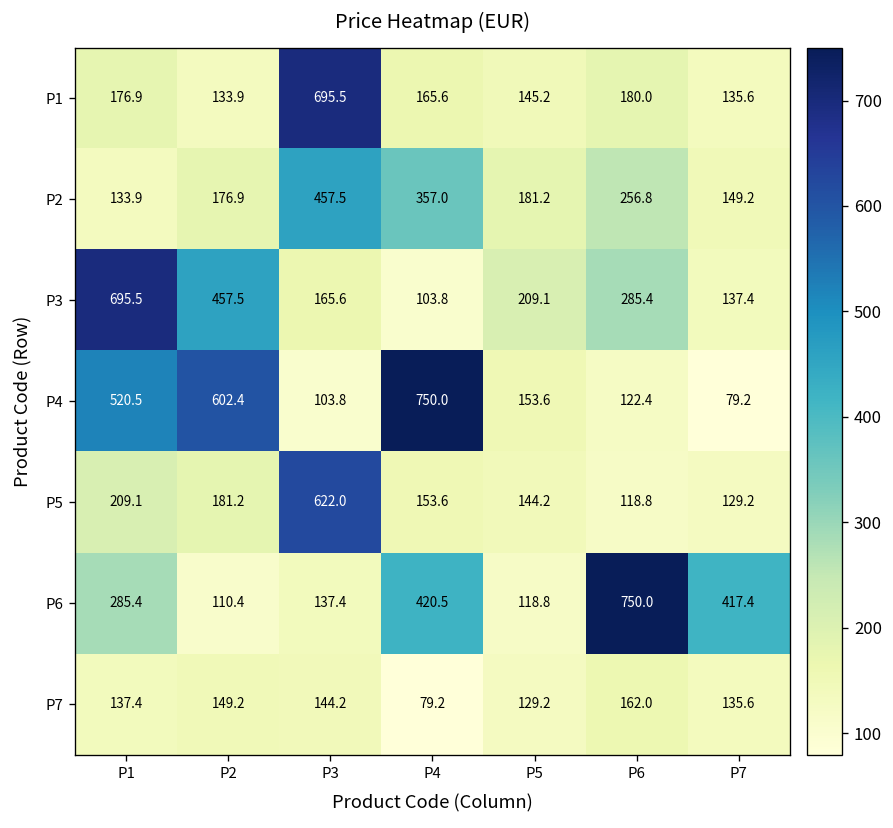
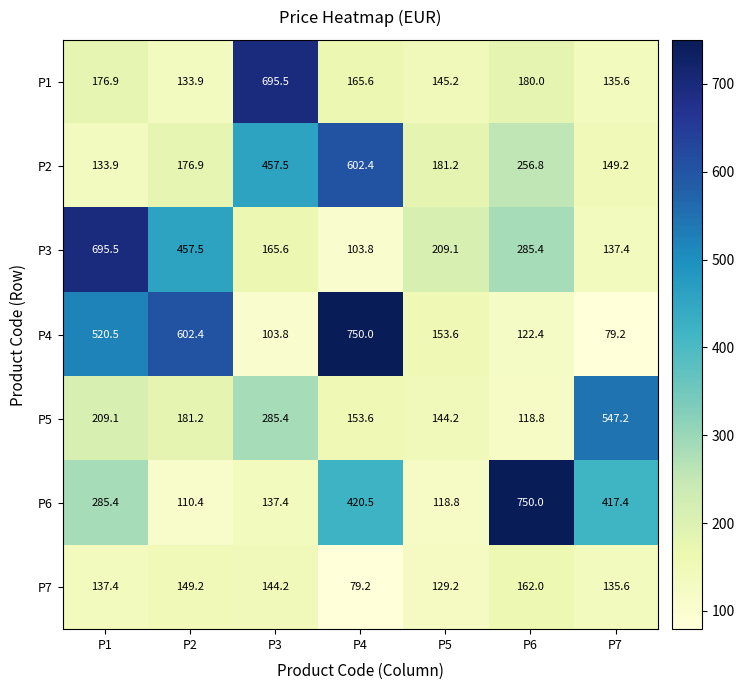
  {
    "P1": {
      "P1": 176.9,
      "P2": 133.9,
      "P3": 695.5,
      "P4": 165.6,
      "P5": 145.2,
      "P6": 180.0,
      "P7": 135.6
    },
    "P2": {
      "P1": 133.9,
      "P2": 176.9,
      "P3": 457.5,
-     "P4": 357.0,
+     "P4": 602.4,
      "P5": 181.2,
      "P6": 256.8,
      "P7": 149.2
    },
    "P3": {
      "P1": 695.5,
      "P2": 457.5,
      "P3": 165.6,
      "P4": 103.8,
      "P5": 209.1,
      "P6": 285.4,
      "P7": 137.4
    },
    "P4": {
      "P1": 520.5,
      "P2": 602.4,
      "P3": 103.8,
      "P4": 750.0,
      "P5": 153.6,
      "P6": 122.4,
      "P7": 79.2
    },
    "P5": {
      "P1": 209.1,
      "P2": 181.2,
-     "P3": 622.0,
+     "P3": 285.4,
      "P4": 153.6,
      "P5": 144.2,
      "P6": 118.8,
-     "P7": 129.2
+     "P7": 547.2
    },
    "P6": {
      "P1": 285.4,
      "P2": 110.4,
      "P3": 137.4,
      "P4": 420.5,
      "P5": 118.8,
      "P6": 750.0,
      "P7": 417.4
    },
    "P7": {
      "P1": 137.4,
      "P2": 149.2,
      "P3": 144.2,
      "P4": 79.2,
      "P5": 129.2,
      "P6": 162.0,
      "P7": 135.6
    }
  }
